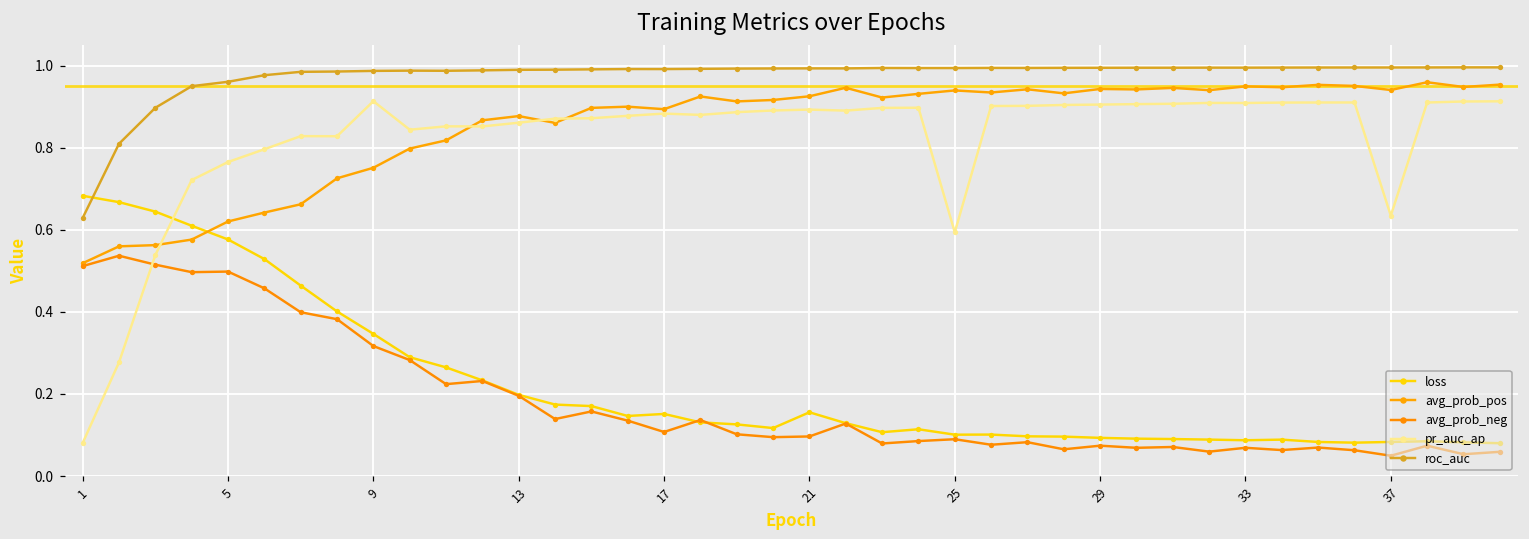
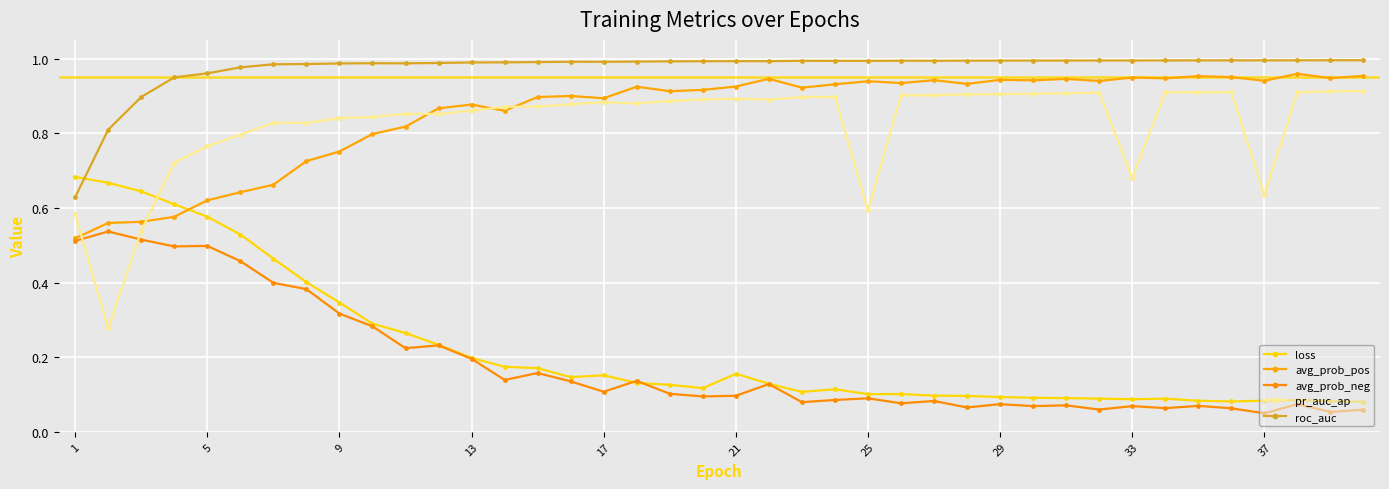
  {
    "pr_auc_ap": {
-     "1": 0.08,
+     "1": 0.58,
      "5": 0.76,
-     "9": 0.91,
+     "9": 0.84,
      "13": 0.86,
      "17": 0.88,
      "21": 0.89,
      "25": 0.59,
      "29": 0.90,
-     "33": 0.91,
+     "33": 0.68,
      "37": 0.63
    }
  }
